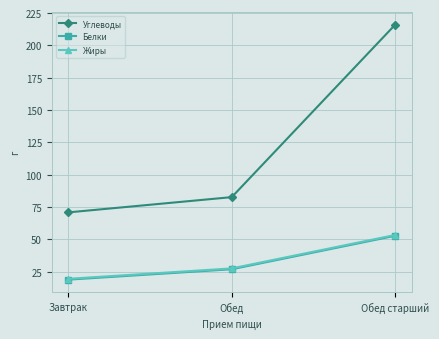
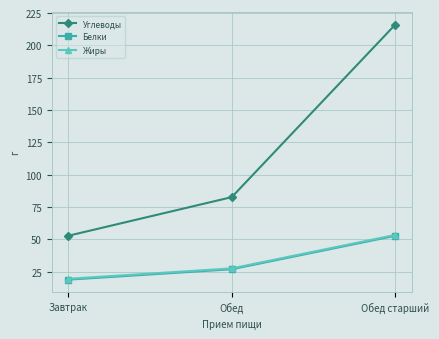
  {
    "Углеводы": {
-     "Завтрак": 71,
+     "Завтрак": 53,
      "Обед": 83,
      "Обед старший": 216
    }
  }
